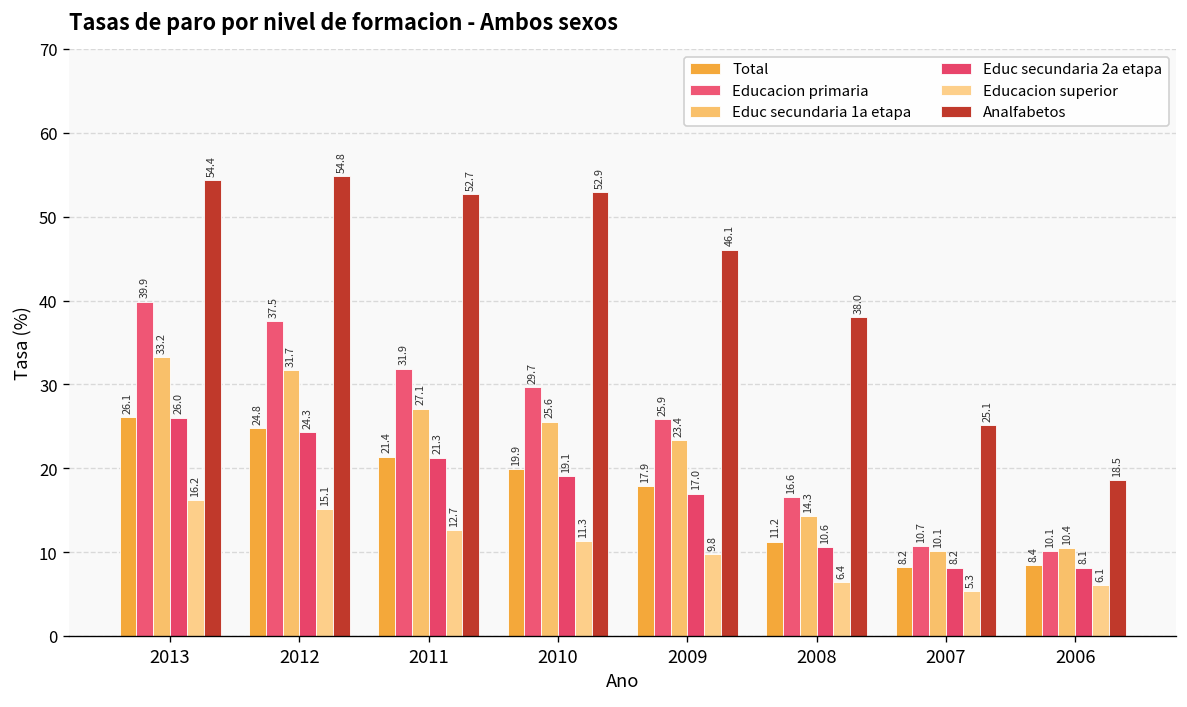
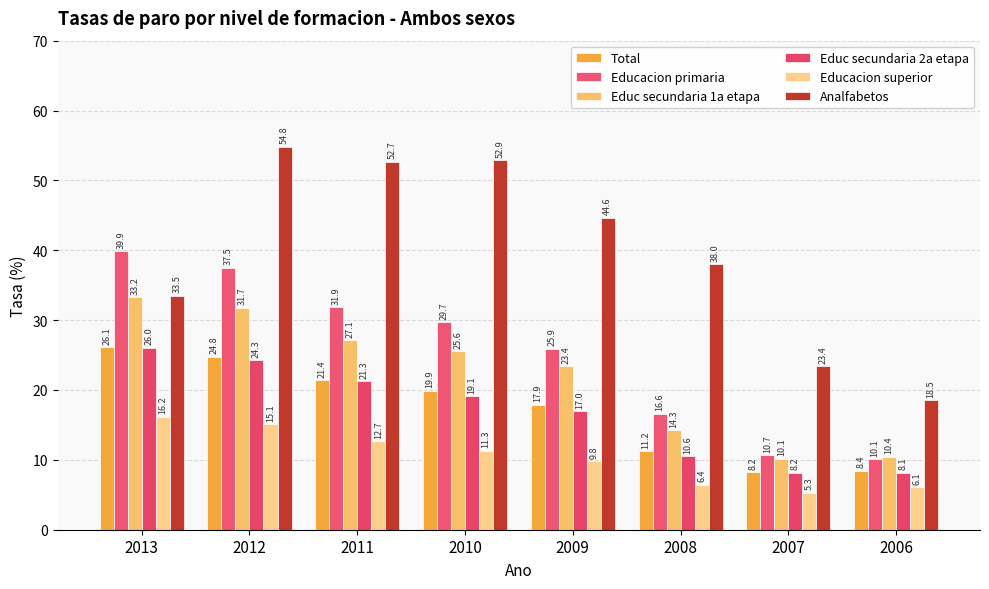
  {
    "Analfabetos": {
-     "2013": 54.4,
+     "2013": 33.5,
      "2012": 54.8,
      "2011": 52.7,
      "2010": 52.9,
-     "2009": 46.1,
+     "2009": 44.6,
      "2008": 38.0,
-     "2007": 25.1,
+     "2007": 23.4,
      "2006": 18.5
    }
  }
